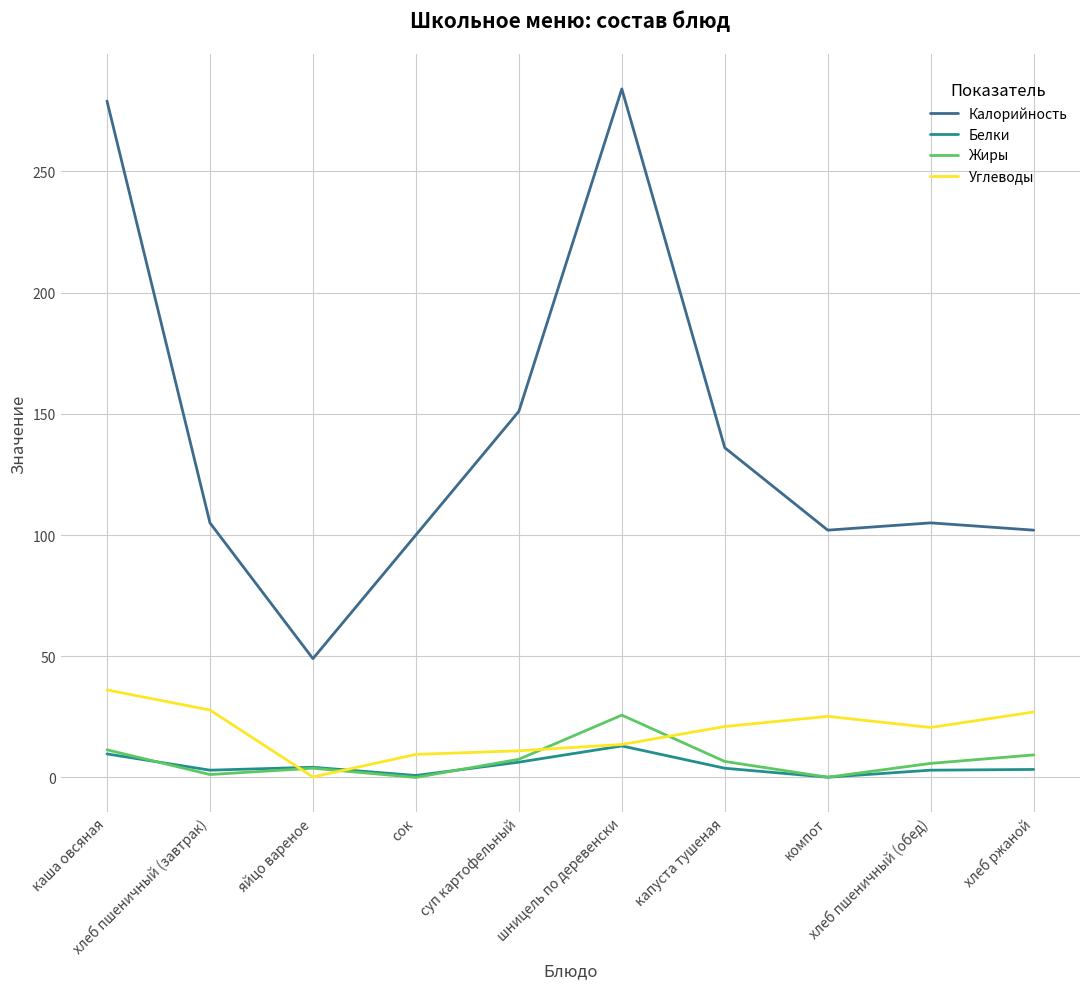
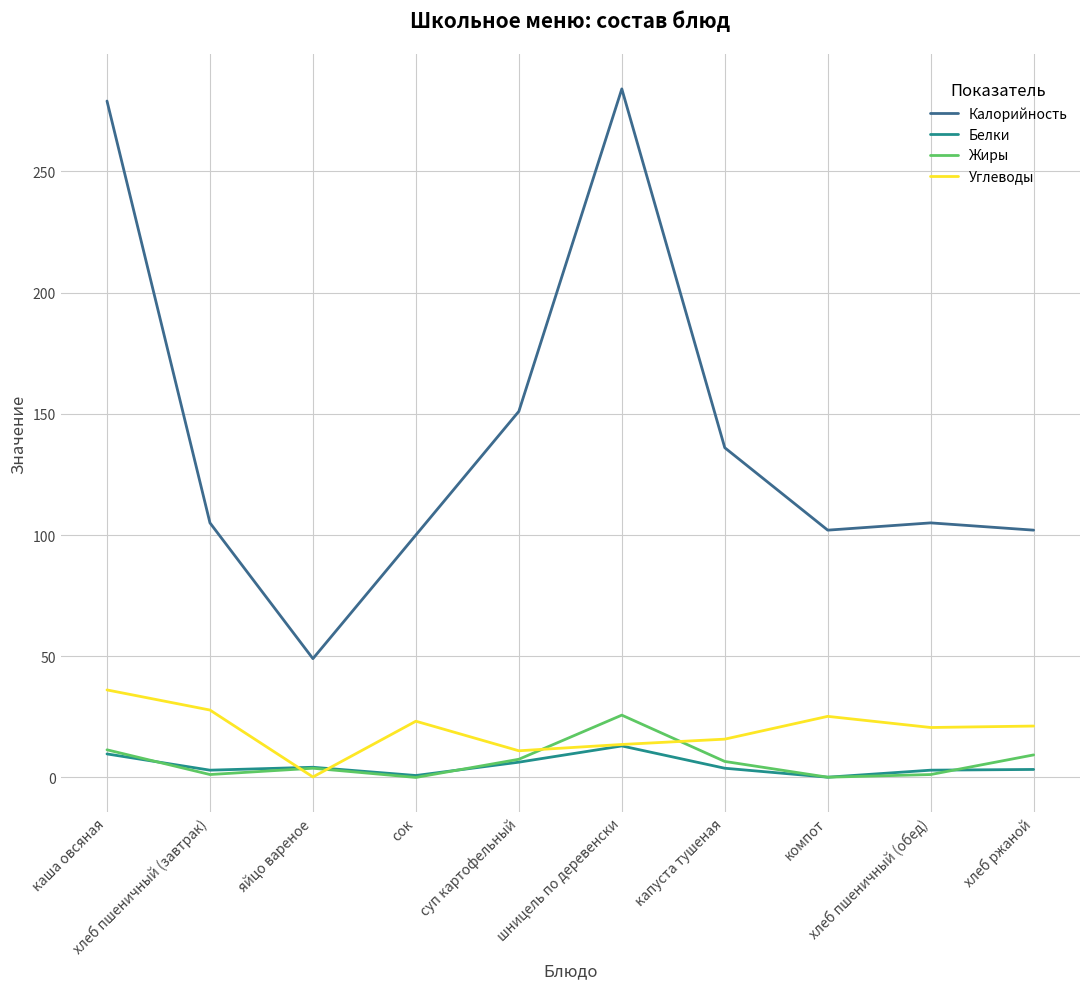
  {
    "Жиры": {
      "каша овсяная": 11,
      "хлеб пшеничный (завтрак)": 1,
      "суп картофельный": 8,
      "шницель по деревенски": 26,
      "капуста тушеная": 7,
-     "хлеб пшеничный (обед)": 6,
+     "хлеб пшеничный (обед)": 1,
      "хлеб ржаной": 9
    },
    "Углеводы": {
      "каша овсяная": 36,
      "хлеб пшеничный (завтрак)": 28,
      "яйцо вареное": 0,
-     "сок": 10,
+     "сок": 23,
      "суп картофельный": 11,
-     "капуста тушеная": 21,
+     "капуста тушеная": 16,
      "компот": 25,
      "хлеб пшеничный (обед)": 21,
-     "хлеб ржаной": 27
+     "хлеб ржаной": 21
    }
  }
